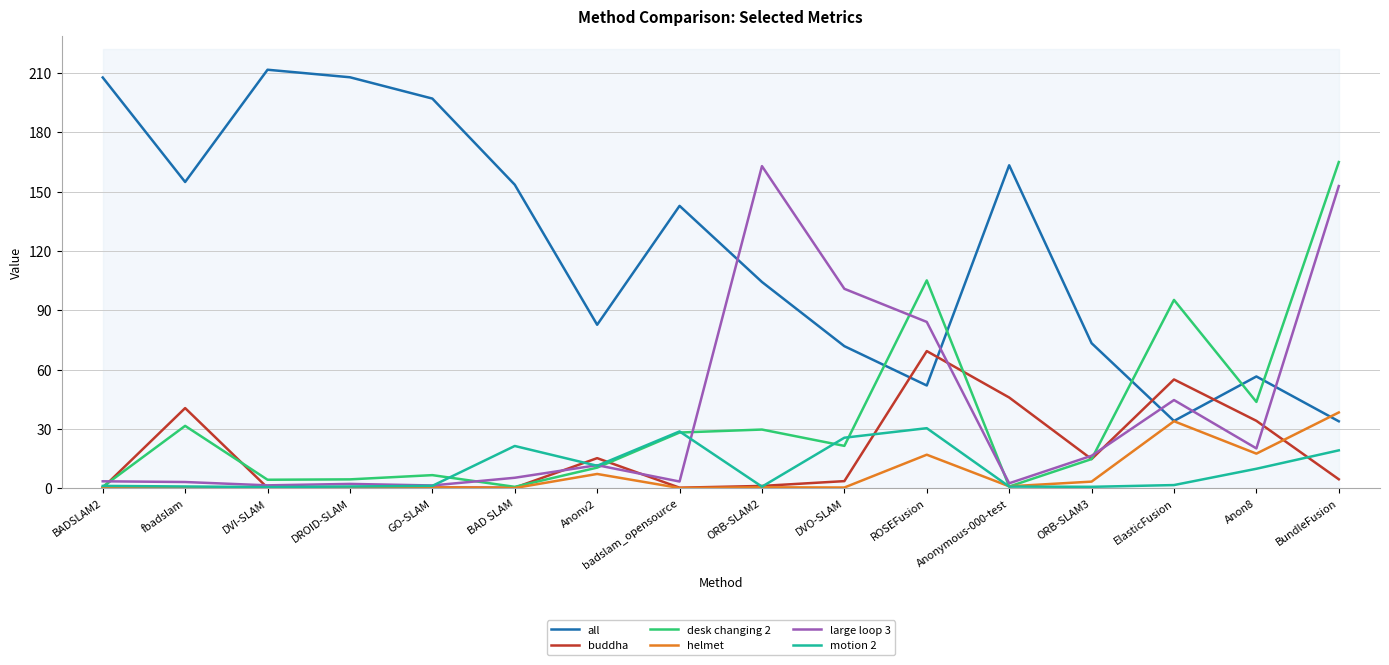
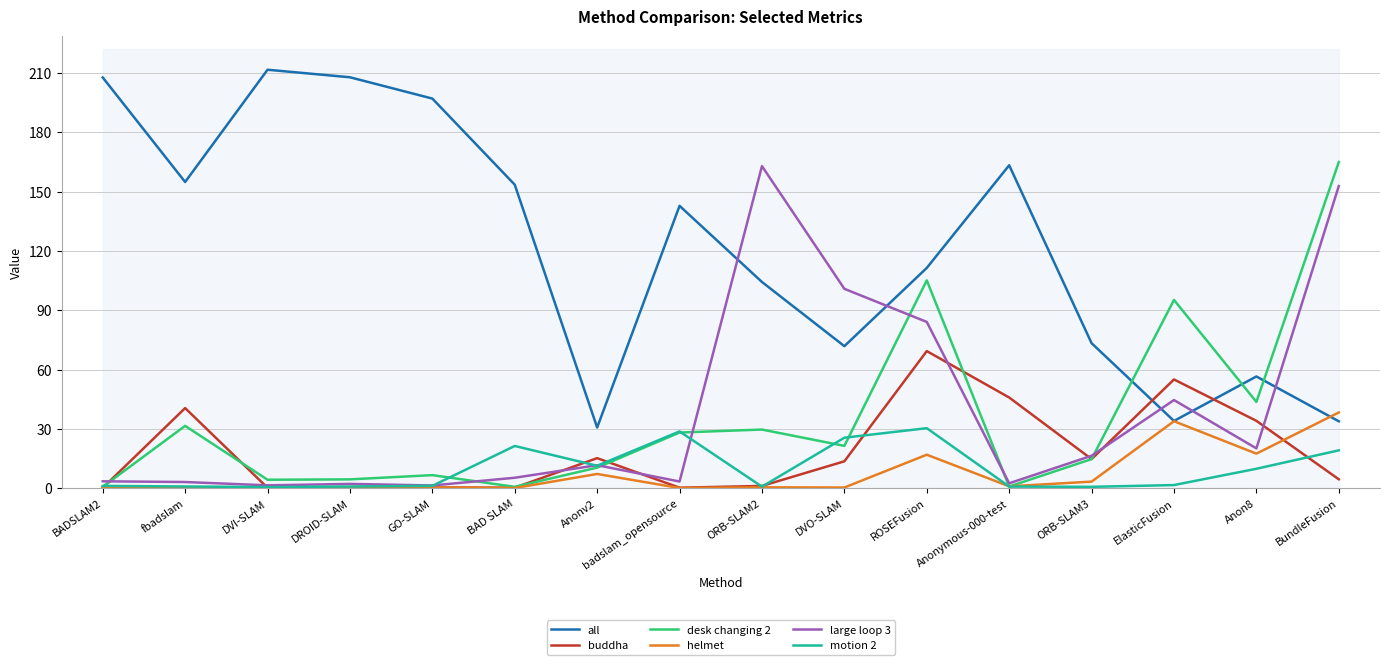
  {
    "all": {
      "BADSLAM2": 208,
      "fbadslam": 155,
      "DVI-SLAM": 212,
      "DROID-SLAM": 208,
      "GO-SLAM": 197,
      "BAD SLAM": 153,
-     "Anonv2": 83,
+     "Anonv2": 31,
      "badslam_opensource": 143,
      "ORB-SLAM2": 104,
      "DVO-SLAM": 72,
-     "ROSEFusion": 52,
+     "ROSEFusion": 111,
      "Anonymous-000-test": 163,
      "ORB-SLAM3": 73,
      "Anon8": 57,
      "BundleFusion": 34
    },
    "buddha": {
      "fbadslam": 41,
      "Anonv2": 15,
-     "DVO-SLAM": 4,
+     "DVO-SLAM": 14,
      "ROSEFusion": 69,
      "Anonymous-000-test": 46,
      "ElasticFusion": 55,
      "Anon8": 34,
      "BundleFusion": 5
    },
    "helmet": {
      "Anonv2": 7,
      "DVO-SLAM": 0,
      "ROSEFusion": 17,
      "ORB-SLAM3": 3,
      "Anon8": 17,
      "BundleFusion": 38
    },
    "large loop 3": {
      "BADSLAM2": 4,
      "fbadslam": 3,
      "DROID-SLAM": 2,
      "BAD SLAM": 5,
      "badslam_opensource": 3,
      "ORB-SLAM2": 163,
      "DVO-SLAM": 101,
      "ROSEFusion": 84,
      "Anonymous-000-test": 3,
      "ORB-SLAM3": 16,
      "ElasticFusion": 45,
      "Anon8": 20,
      "BundleFusion": 153
    }
  }
